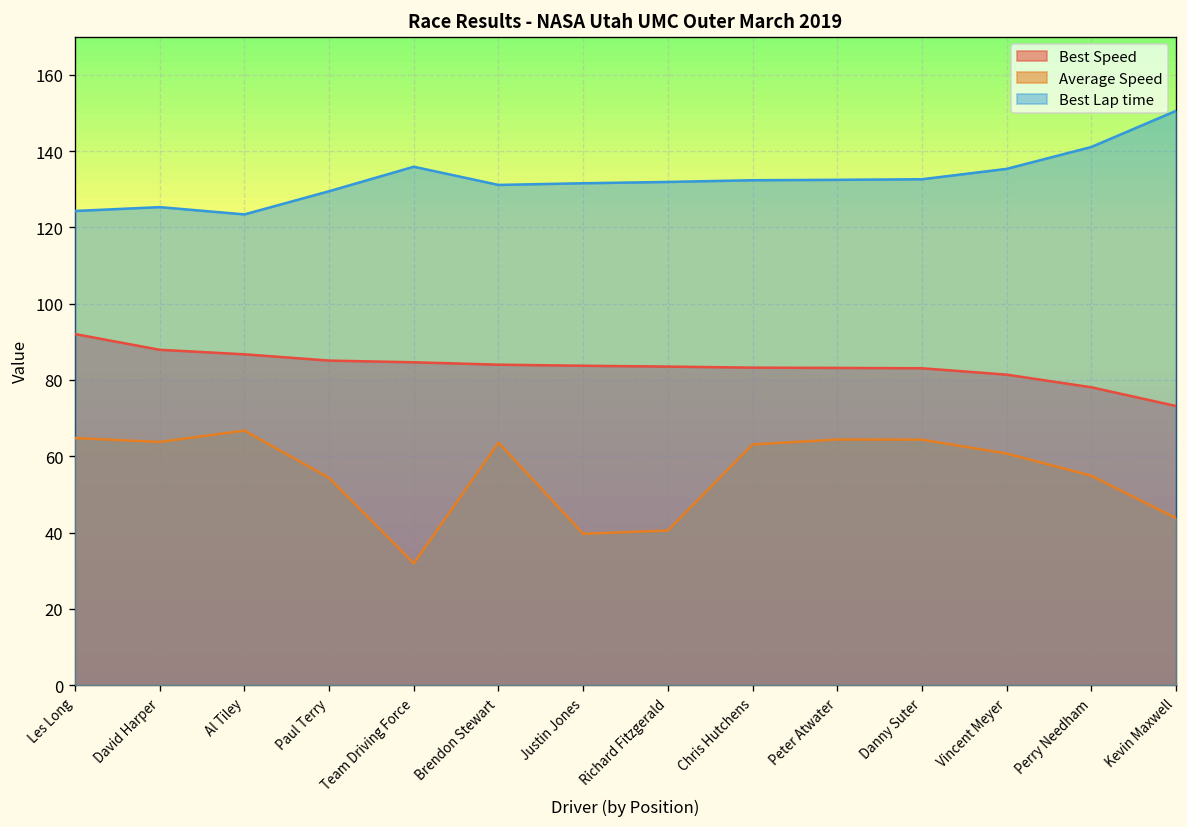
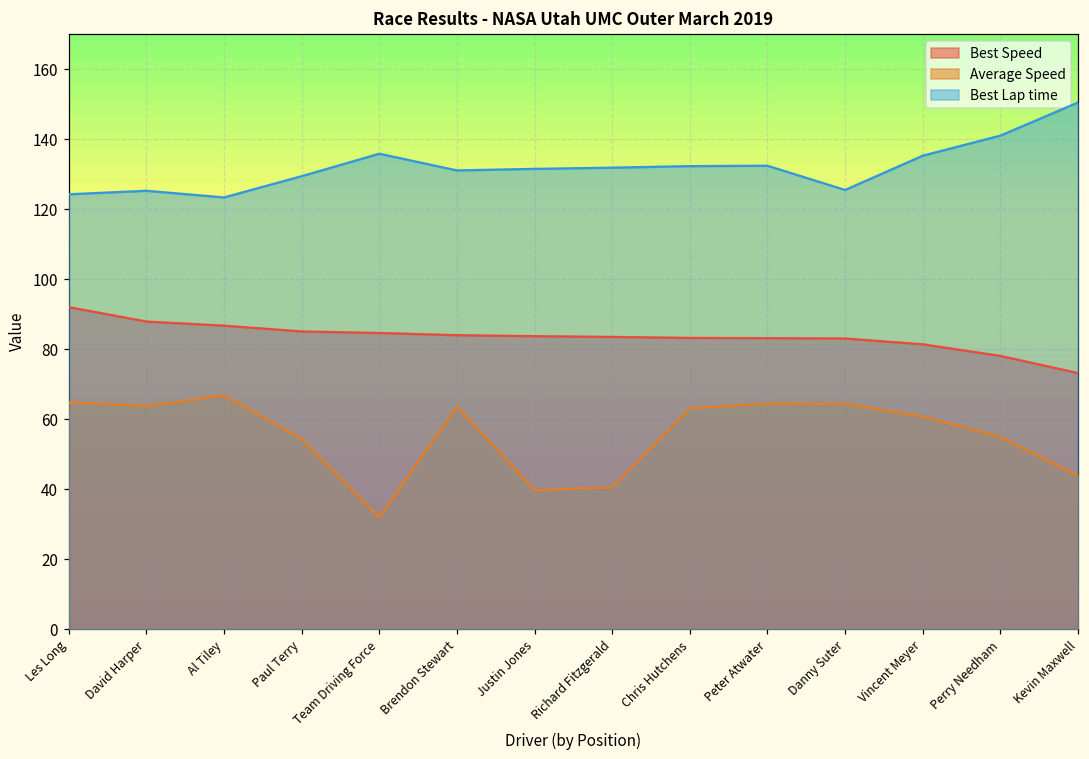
  {
    "Best Lap time": {
      "Les Long": 124,
      "David Harper": 125,
      "Al Tiley": 123,
      "Paul Terry": 129,
      "Team Driving Force": 136,
      "Brendon Stewart": 131,
      "Justin Jones": 132,
      "Richard Fitzgerald": 132,
      "Chris Hutchens": 132,
      "Peter Atwater": 132,
-     "Danny Suter": 133,
+     "Danny Suter": 126,
      "Vincent Meyer": 135,
      "Perry Needham": 141,
      "Kevin Maxwell": 151
    }
  }
